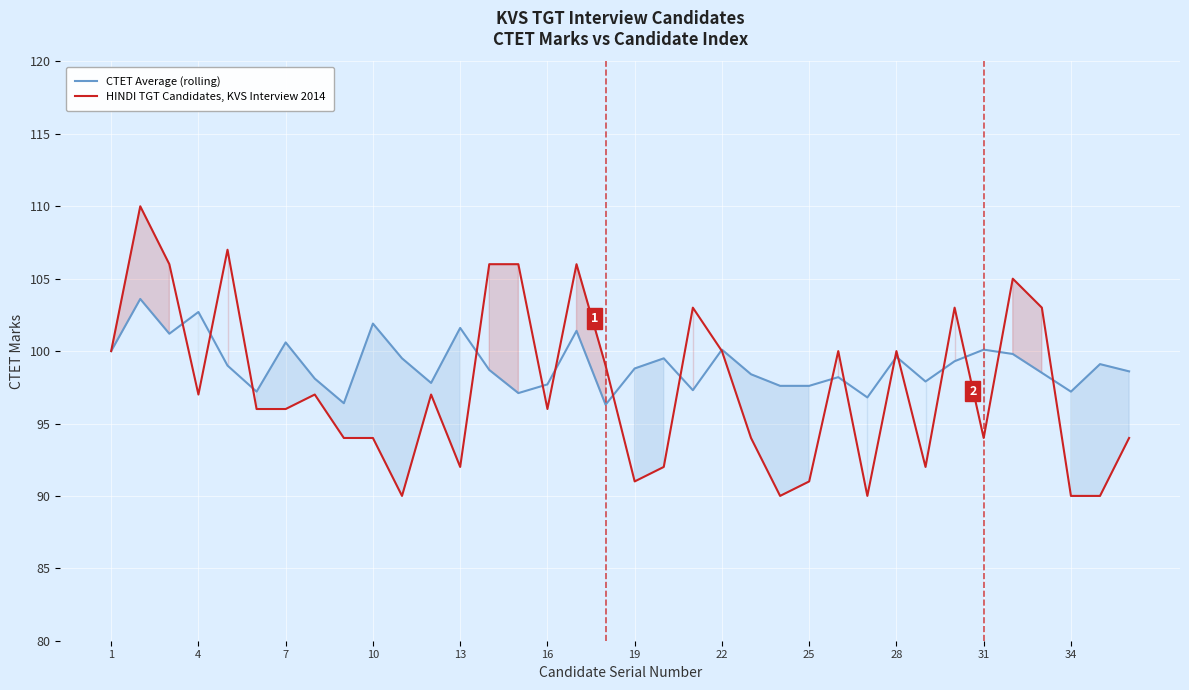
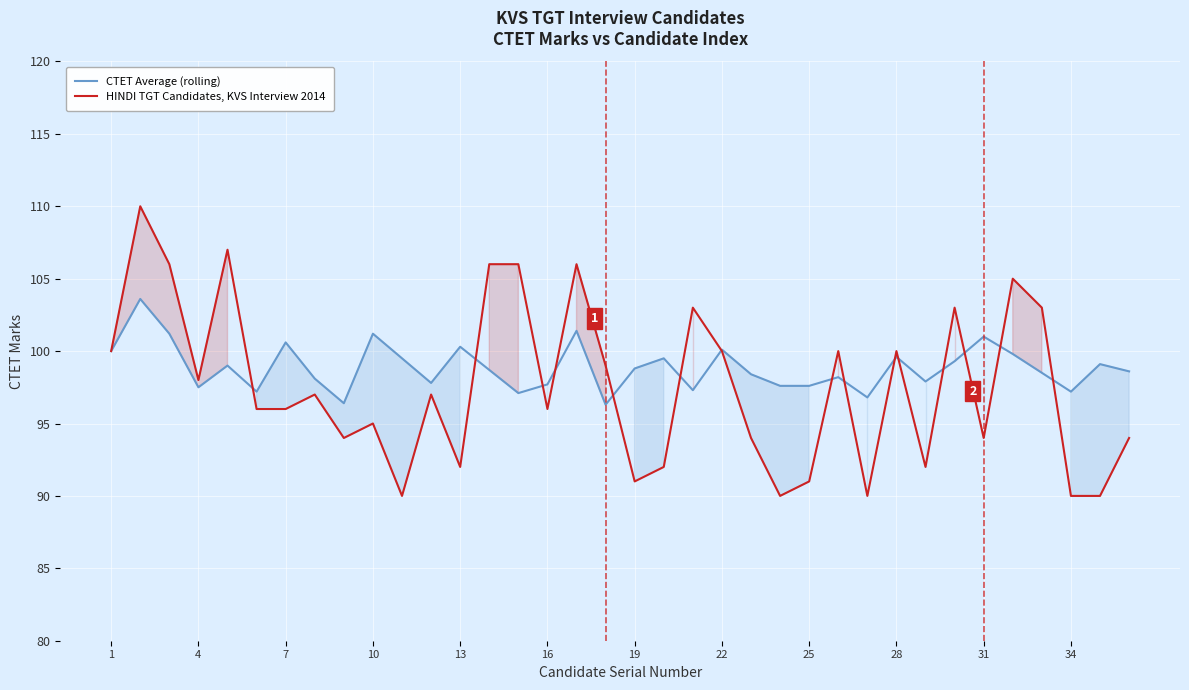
  {
    "CTET Average (rolling)": {
-     "4": 102.7,
+     "4": 97.5,
      "7": 100.6,
-     "10": 101.9,
-     "13": 101.6,
+     "10": 101.2,
+     "13": 100.3,
      "16": 97.7,
      "19": 98.8,
      "25": 97.6,
      "28": 99.6,
-     "31": 100.1,
+     "31": 101.0,
      "34": 97.2
    },
    "HINDI TGT Candidates, KVS Interview 2014": {
-     "4": 97,
+     "4": 98,
      "7": 96,
-     "10": 94,
+     "10": 95,
      "13": 92,
      "16": 96,
      "19": 91,
      "25": 91,
      "28": 100,
      "31": 94,
      "34": 90
    }
  }
